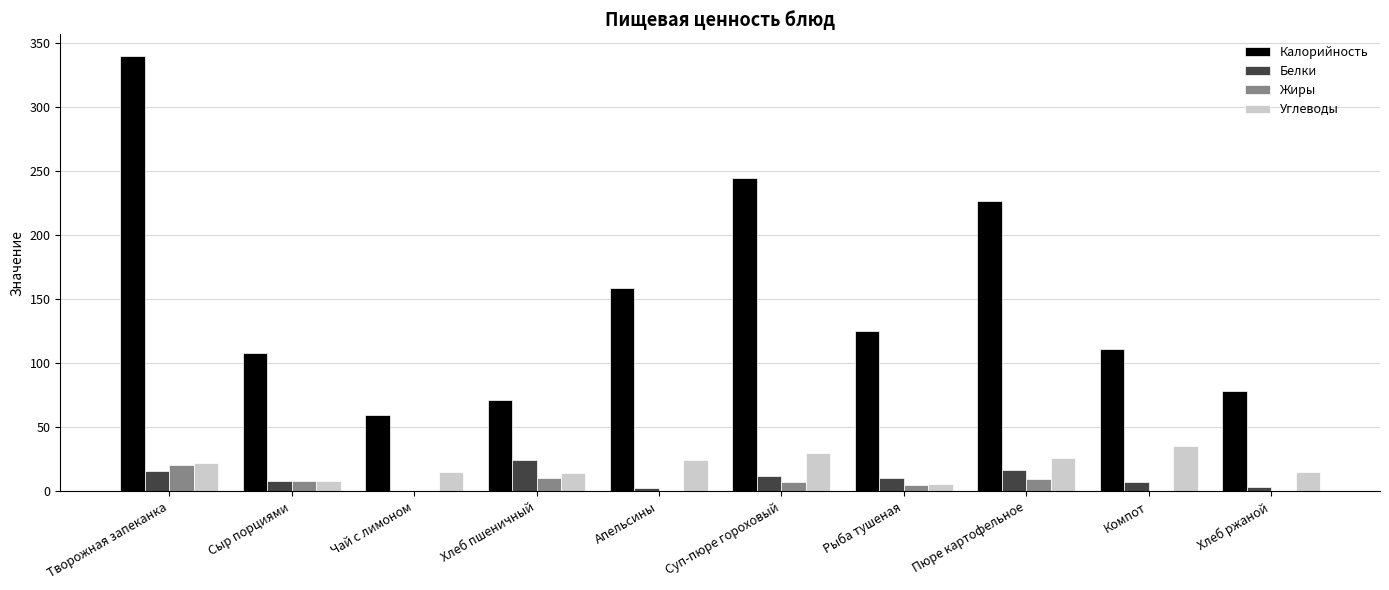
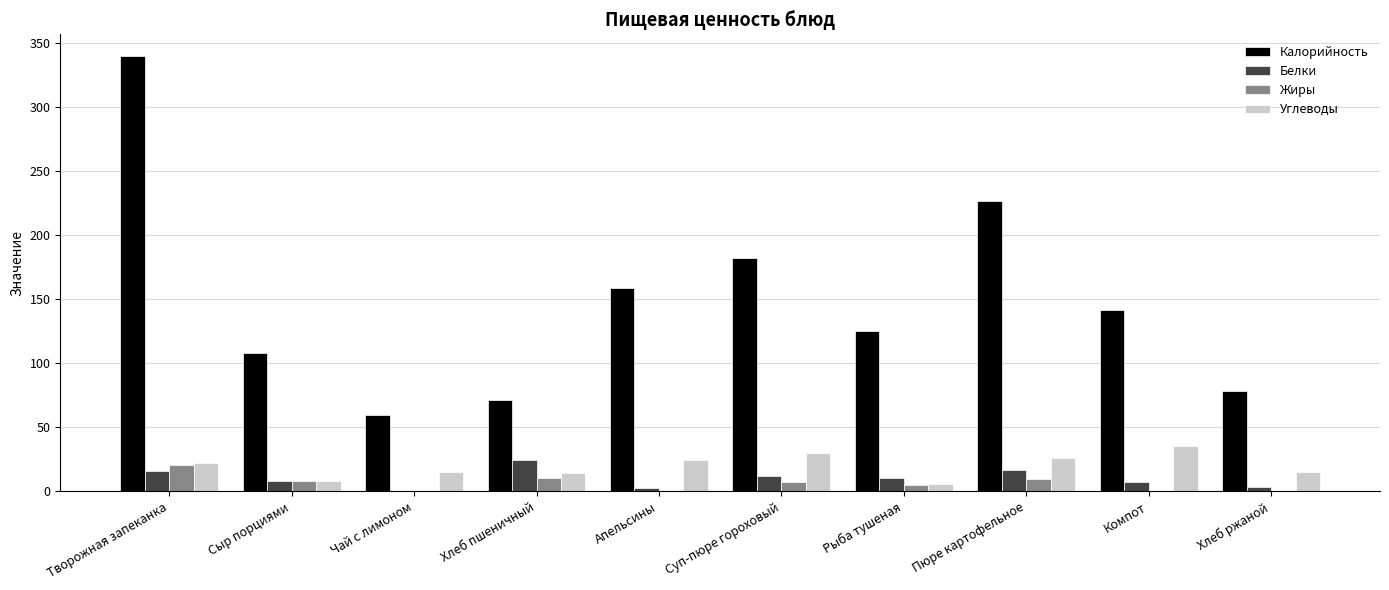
  {
    "Калорийность": {
      "Творожная запеканка": 340,
      "Сыр порциями": 108,
      "Чай с лимоном": 60,
      "Хлеб пшеничный": 71,
      "Апельсины": 159,
-     "Суп-пюре гороховый": 245,
+     "Суп-пюре гороховый": 182,
      "Рыба тушеная": 125,
      "Пюре картофельное": 227,
-     "Компот": 111,
+     "Компот": 142,
      "Хлеб ржаной": 78
    },
    "Белки": {
      "Творожная запеканка": 16,
      "Сыр порциями": 8,
      "Хлеб пшеничный": 25,
      "Апельсины": 3,
      "Суп-пюре гороховый": 12,
      "Рыба тушеная": 11,
      "Пюре картофельное": 17,
      "Компот": 7,
      "Хлеб ржаной": 3
    },
    "Жиры": {
      "Творожная запеканка": 21,
      "Сыр порциями": 8,
      "Чай с лимоном": 0,
      "Хлеб пшеничный": 10,
      "Суп-пюре гороховый": 8,
      "Рыба тушеная": 5,
      "Пюре картофельное": 10,
      "Компот": 0
    },
    "Углеводы": {
      "Творожная запеканка": 22,
      "Сыр порциями": 8,
      "Чай с лимоном": 15,
      "Хлеб пшеничный": 15,
      "Апельсины": 24,
      "Суп-пюре гороховый": 30,
      "Рыба тушеная": 6,
      "Пюре картофельное": 26,
      "Компот": 36,
      "Хлеб ржаной": 15
    }
  }
